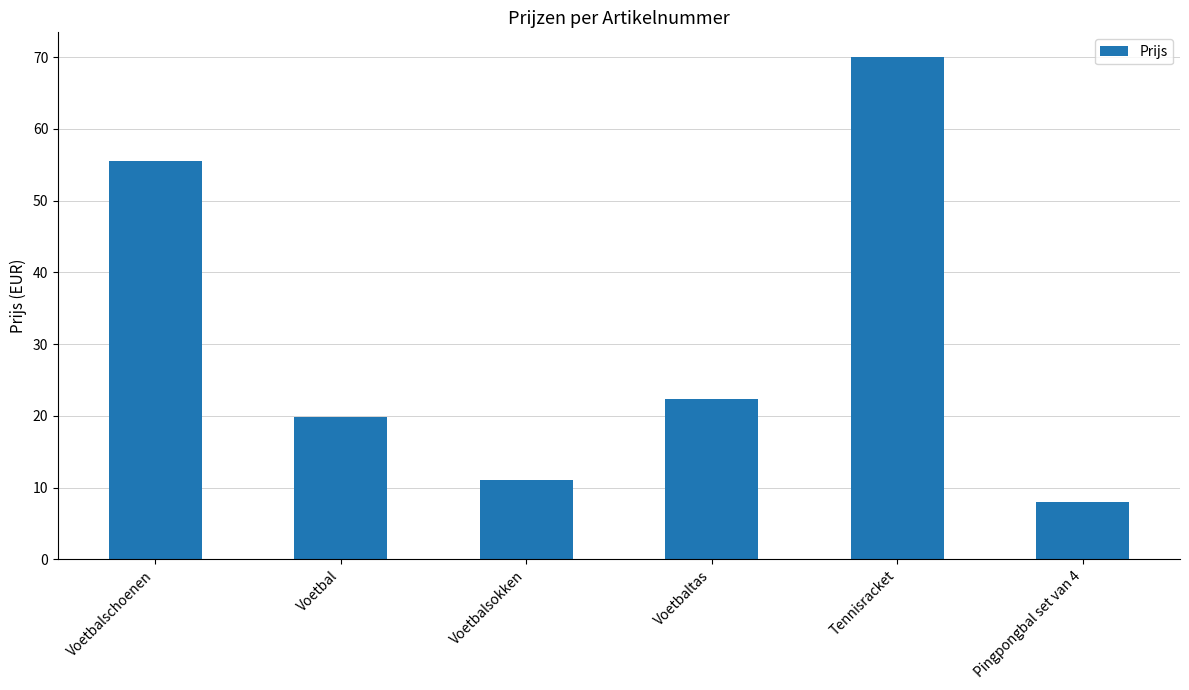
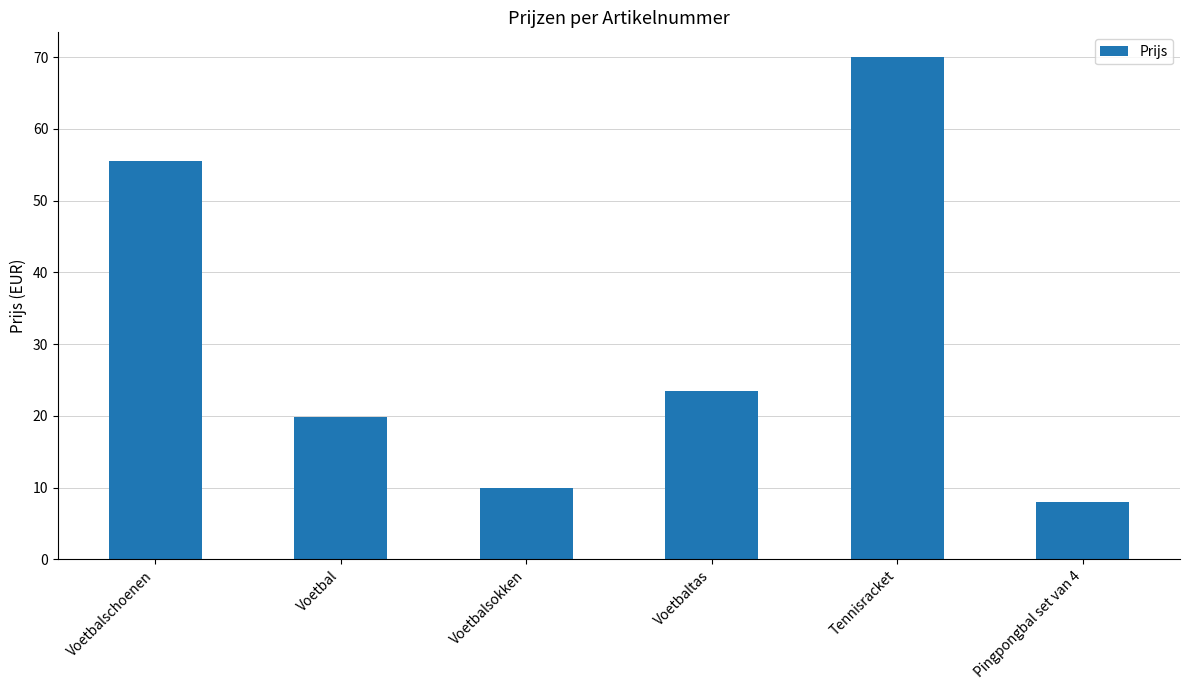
  {
    "Voetbalschoenen": 56,
    "Voetbal": 20,
-   "Voetbalsokken": 11,
-   "Voetbaltas": 22,
+   "Voetbalsokken": 10,
+   "Voetbaltas": 24,
    "Tennisracket": 70,
    "Pingpongbal set van 4": 8
  }
